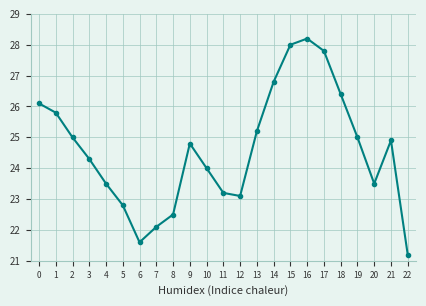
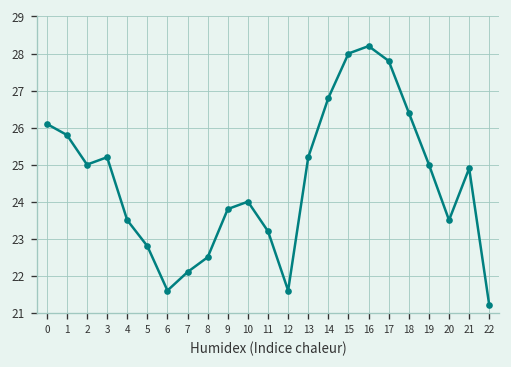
  {
    "0": 26.1,
    "1": 25.8,
    "2": 25.0,
-   "3": 24.3,
+   "3": 25.2,
    "4": 23.5,
    "5": 22.8,
    "6": 21.6,
    "7": 22.1,
    "8": 22.5,
-   "9": 24.8,
+   "9": 23.8,
    "10": 24.0,
    "11": 23.2,
-   "12": 23.1,
+   "12": 21.6,
    "13": 25.2,
    "14": 26.8,
    "15": 28.0,
    "16": 28.2,
    "17": 27.8,
    "18": 26.4,
    "19": 25.0,
    "20": 23.5,
    "21": 24.9,
    "22": 21.2
  }
